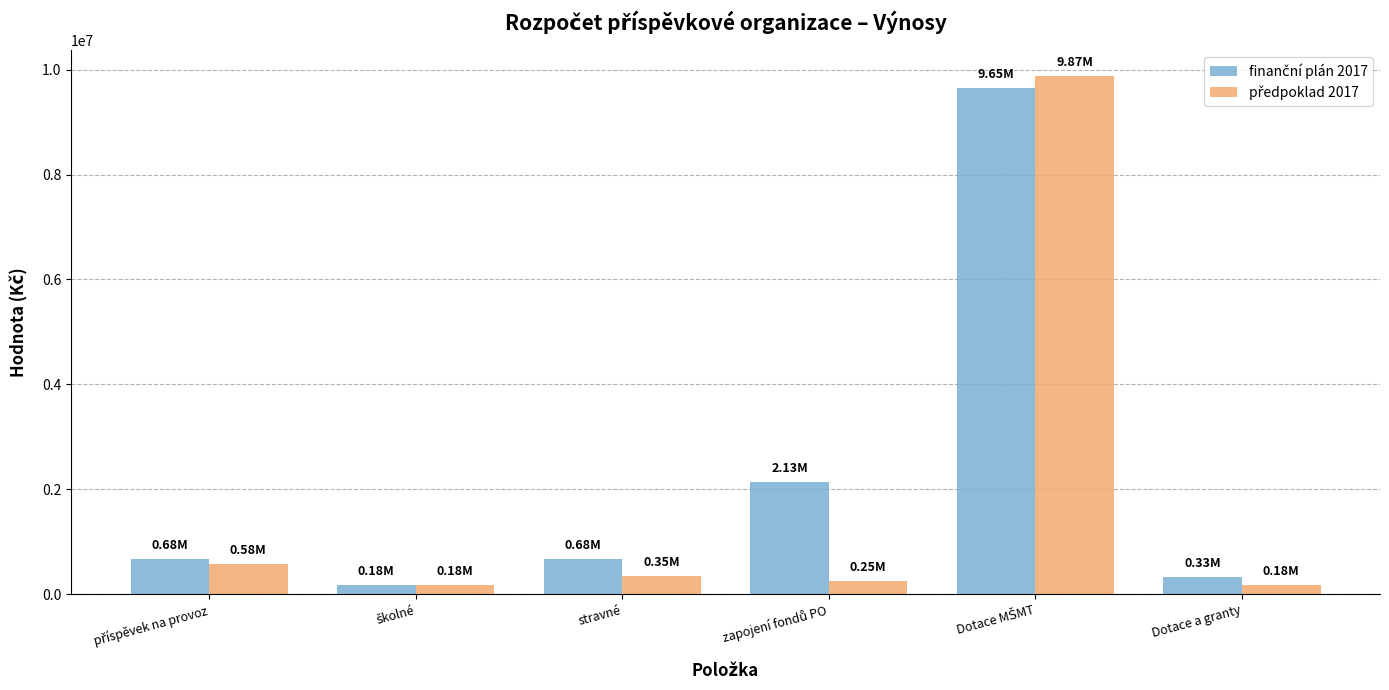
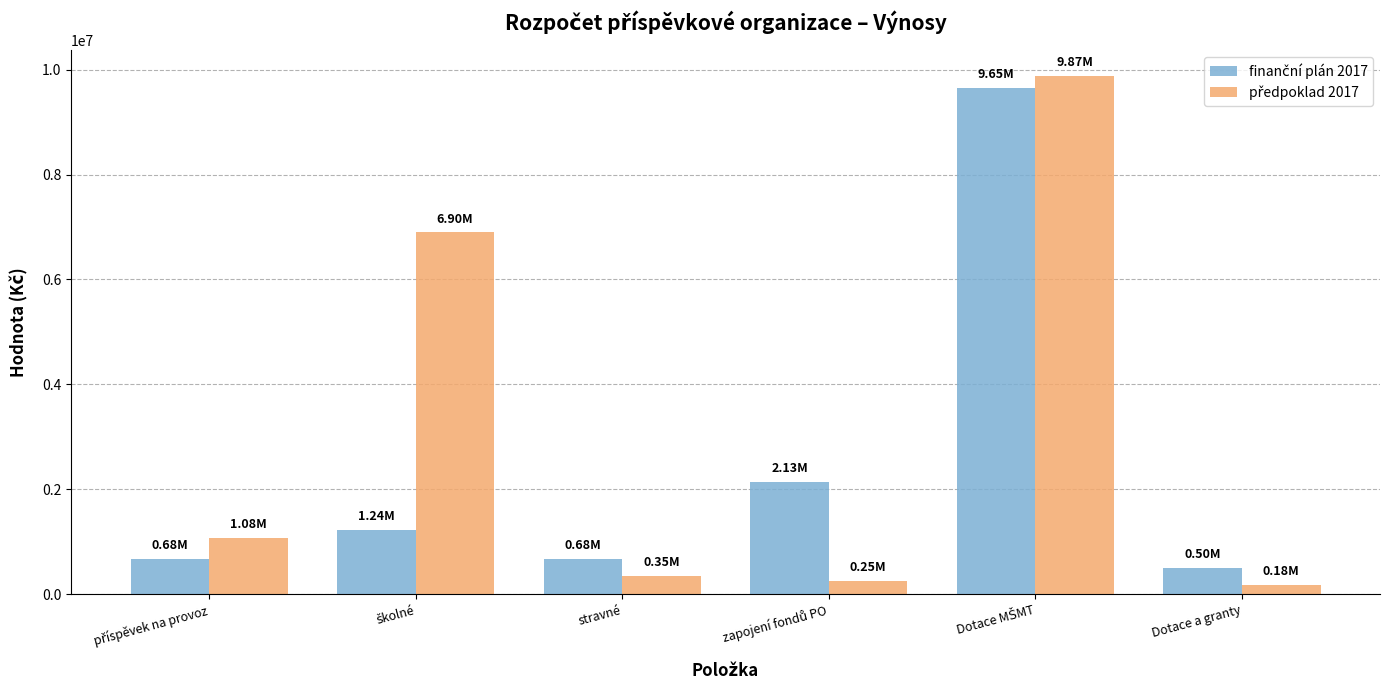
  {
    "finanční plán 2017": {
      "příspěvek na provoz": "0.68M",
-     "školné": "0.18M",
+     "školné": "1.24M",
      "stravné": "0.68M",
      "zapojení fondů PO": "2.13M",
      "Dotace MŠMT": "9.65M",
-     "Dotace a granty": "0.33M"
+     "Dotace a granty": "0.50M"
    },
    "předpoklad 2017": {
-     "příspěvek na provoz": "0.58M",
-     "školné": "0.18M",
+     "příspěvek na provoz": "1.08M",
+     "školné": "6.90M",
      "stravné": "0.35M",
      "zapojení fondů PO": "0.25M",
      "Dotace MŠMT": "9.87M",
      "Dotace a granty": "0.18M"
    }
  }
